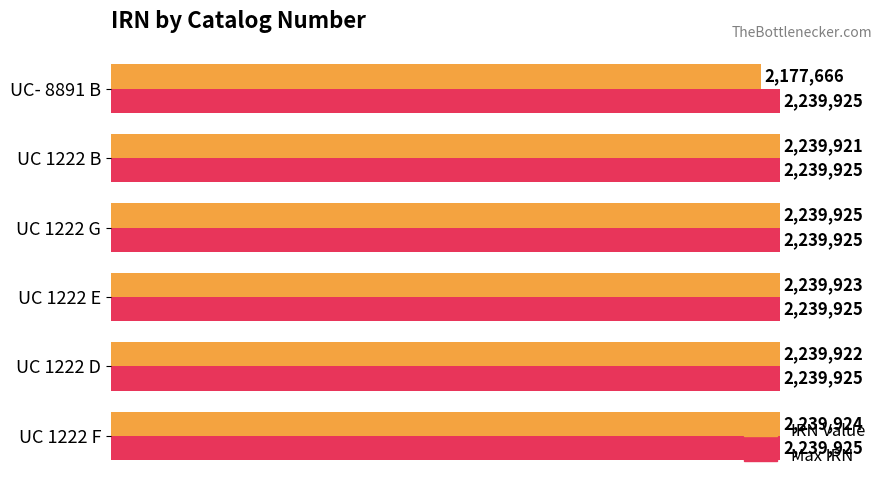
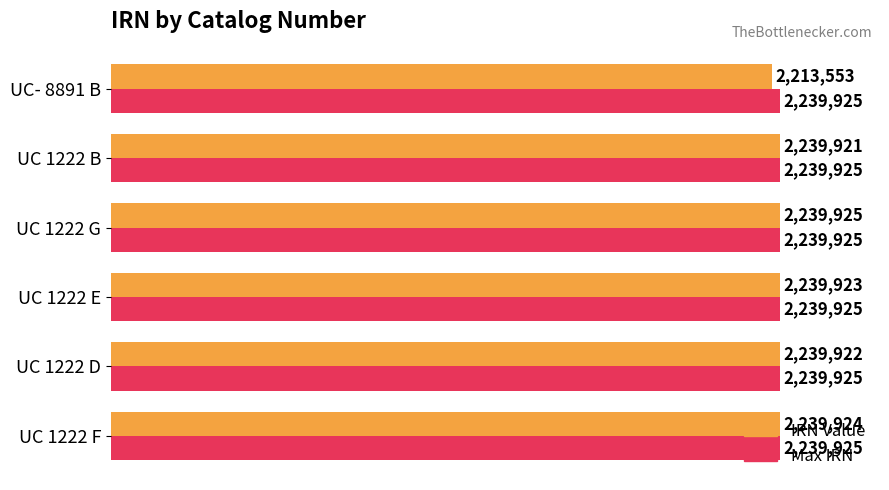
  {
    "IRN Value": {
-     "UC- 8891 B": "2,177,666",
+     "UC- 8891 B": "2,213,553",
      "UC 1222 B": "2,239,921",
      "UC 1222 G": "2,239,925",
      "UC 1222 E": "2,239,923",
      "UC 1222 D": "2,239,922",
      "UC 1222 F": "2,239,924"
    },
    "Max IRN": {
      "UC- 8891 B": "2,239,925",
      "UC 1222 B": "2,239,925",
      "UC 1222 G": "2,239,925",
      "UC 1222 E": "2,239,925",
      "UC 1222 D": "2,239,925",
      "UC 1222 F": "2,239,925"
    }
  }
